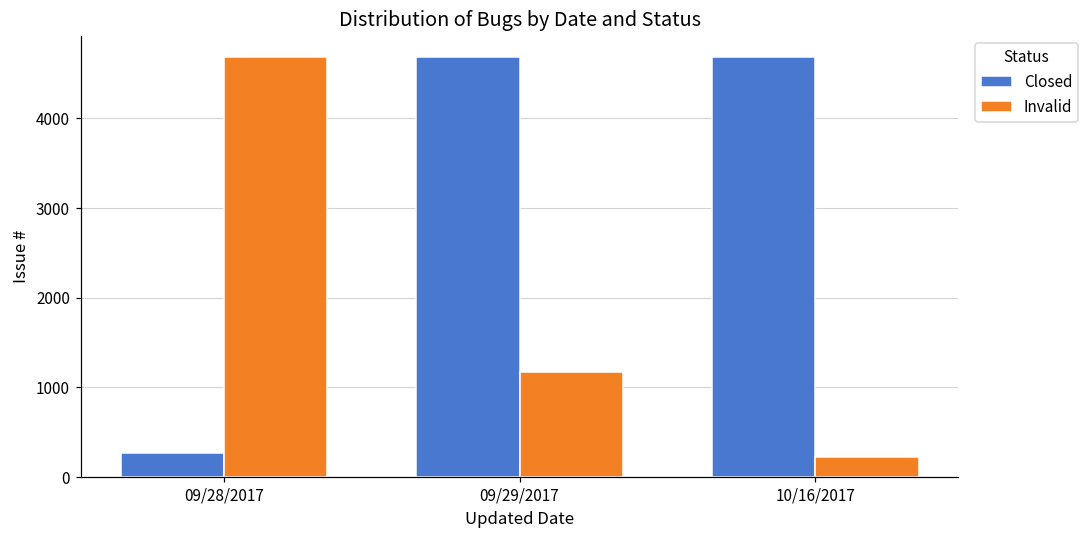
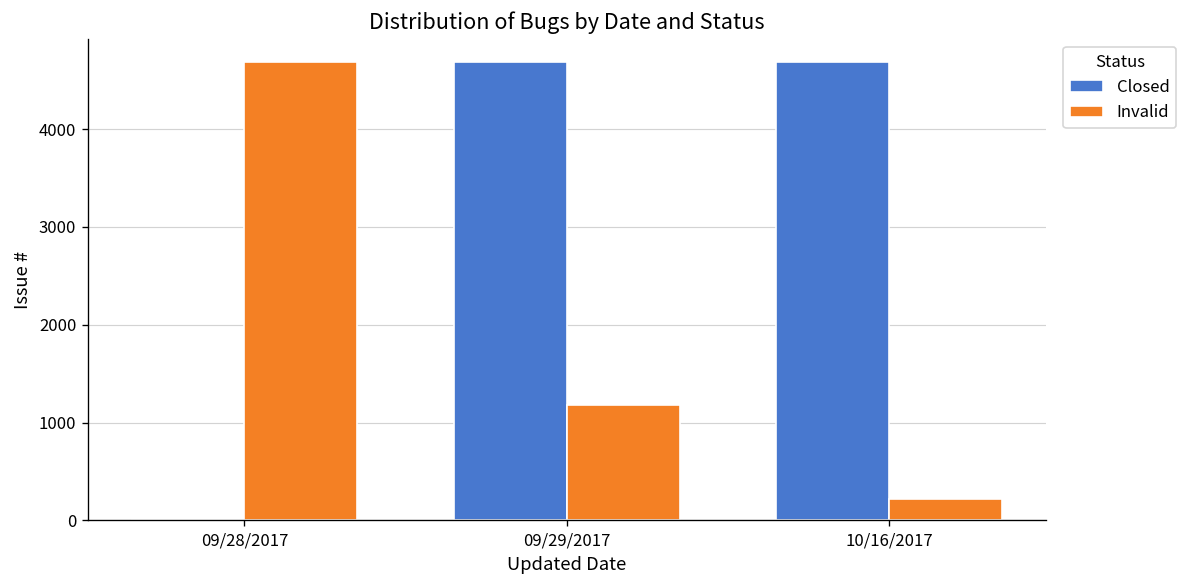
  {
    "Closed": {
-     "09/28/2017": 300,
+     "09/28/2017": 0,
      "09/29/2017": 4700,
      "10/16/2017": 4700
    },
    "Invalid": {
      "09/28/2017": 4700,
      "09/29/2017": 1200,
      "10/16/2017": 200
    }
  }
